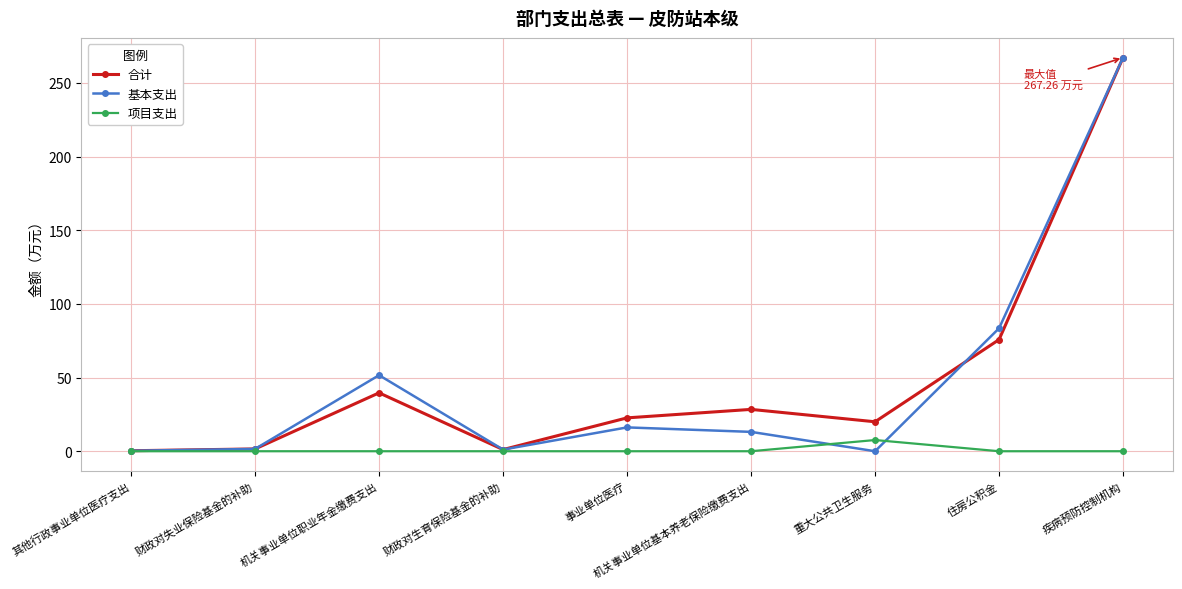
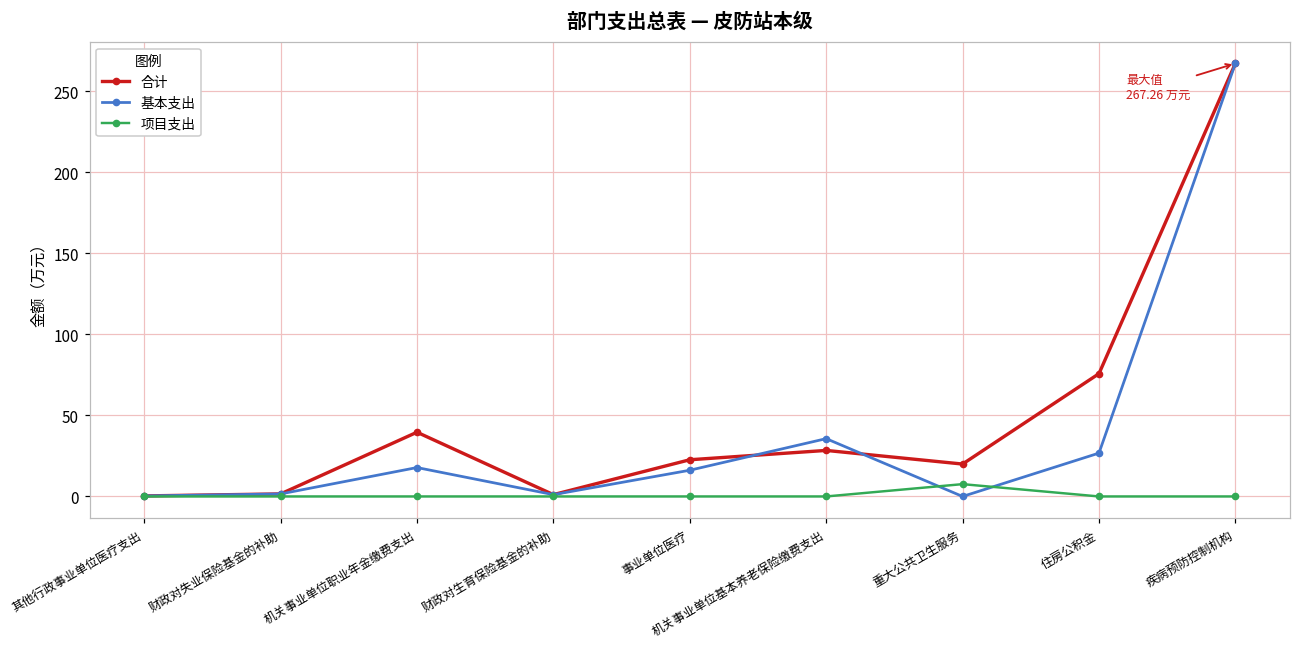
  {
    "合计": {
      "机关事业单位职业年金缴费支出": 40,
      "事业单位医疗": 23,
      "机关事业单位基本养老保险缴费支出": 28,
      "重大公共卫生服务": 20,
      "住房公积金": 76
    },
    "基本支出": {
-     "机关事业单位职业年金缴费支出": 52,
+     "机关事业单位职业年金缴费支出": 18,
      "事业单位医疗": 16,
-     "机关事业单位基本养老保险缴费支出": 13,
+     "机关事业单位基本养老保险缴费支出": 36,
      "重大公共卫生服务": 0,
-     "住房公积金": 83
+     "住房公积金": 27
    },
    "项目支出": {
      "机关事业单位职业年金缴费支出": 0,
      "事业单位医疗": 0,
      "机关事业单位基本养老保险缴费支出": 0,
      "重大公共卫生服务": 8,
      "住房公积金": 0,
      "疾病预防控制机构": 0
    }
  }
